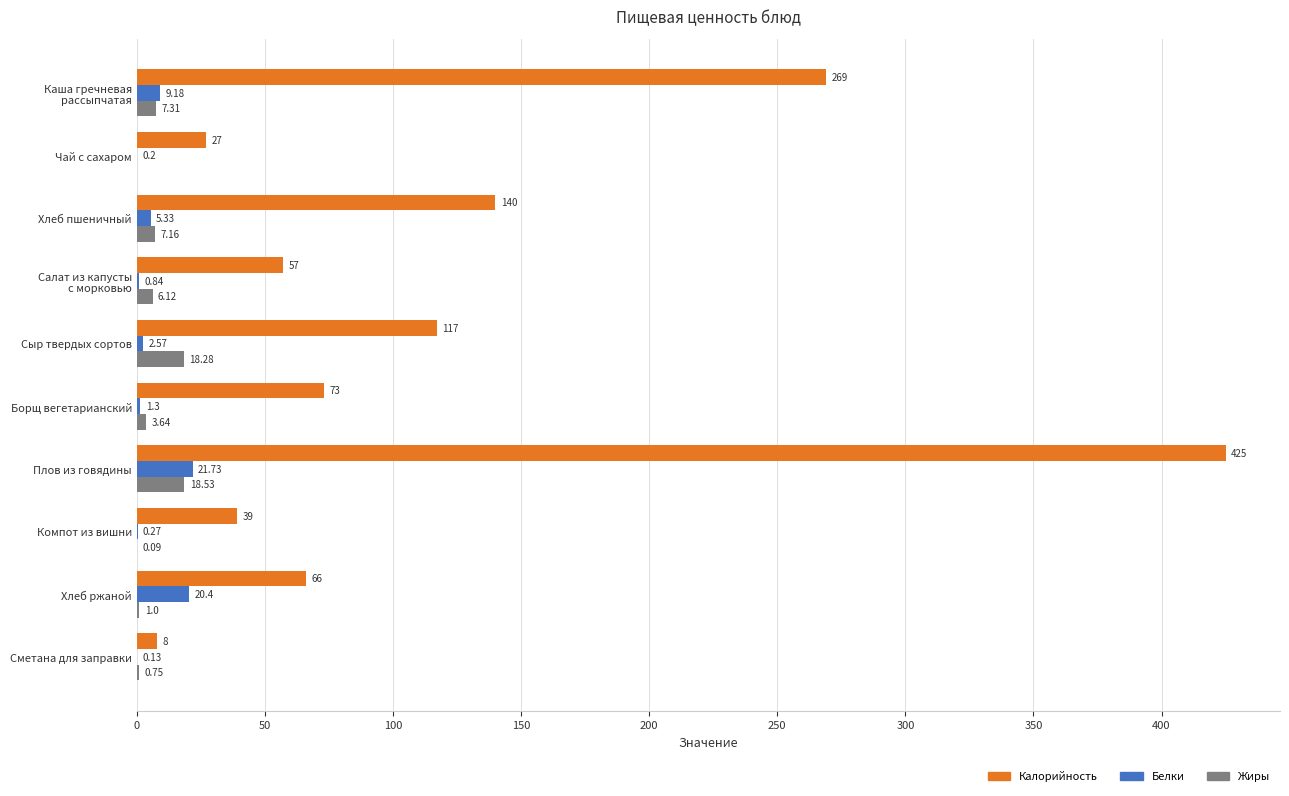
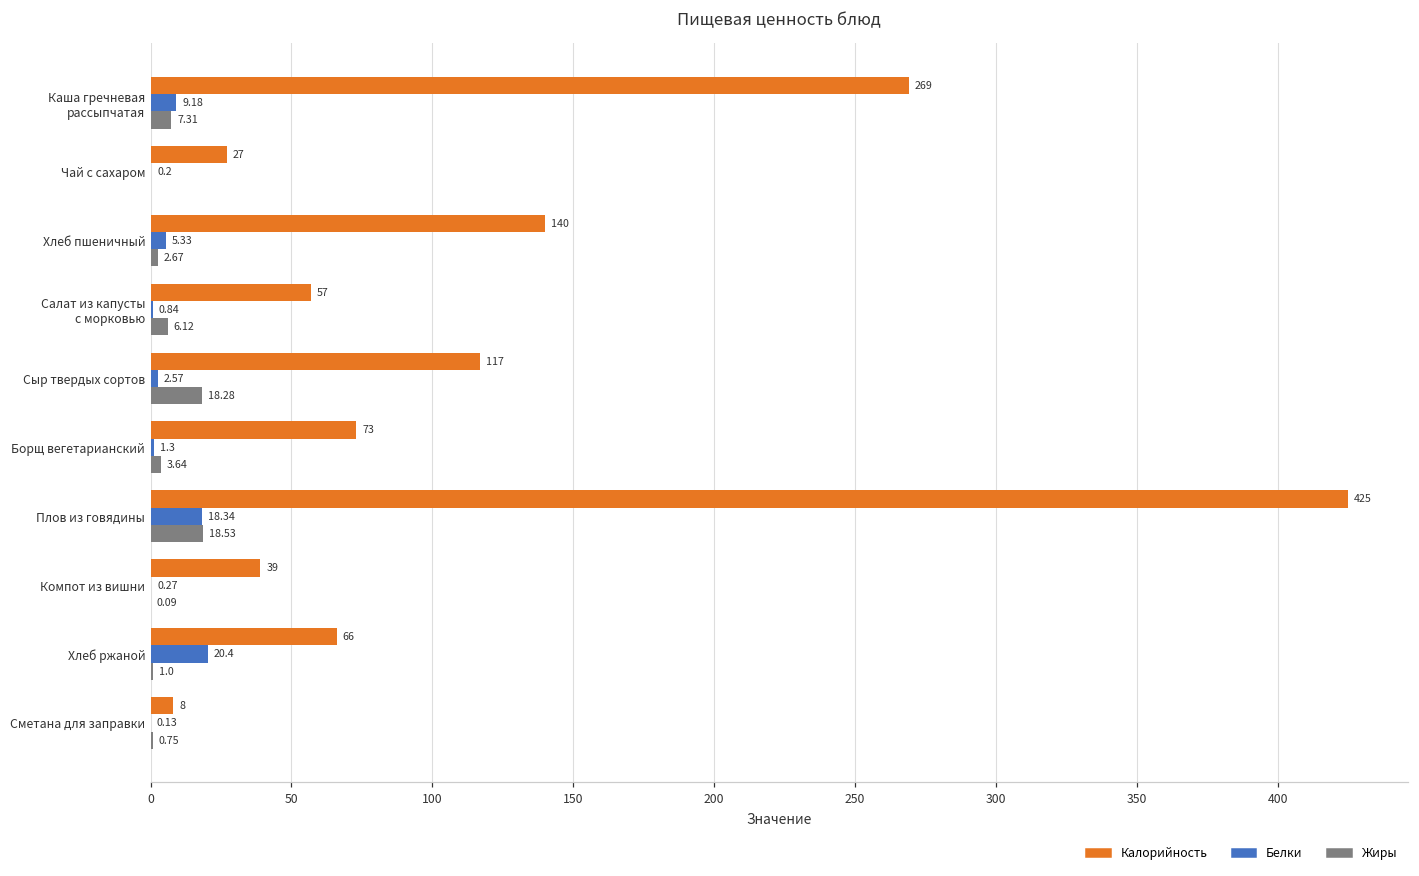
  {
    "Калорийность": {
      "Каша гречневая рассыпчатая": 269,
      "Чай с сахаром": 27,
      "Хлеб пшеничный": 140,
      "Салат из капусты с морковью": 57,
      "Сыр твердых сортов": 117,
      "Борщ вегетарианский": 73,
      "Плов из говядины": 425,
      "Компот из вишни": 39,
      "Хлеб ржаной": 66,
      "Сметана для заправки": 8
    },
    "Белки": {
      "Каша гречневая рассыпчатая": 9.18,
      "Чай с сахаром": 0.2,
      "Хлеб пшеничный": 5.33,
      "Салат из капусты с морковью": 0.84,
      "Сыр твердых сортов": 2.57,
      "Борщ вегетарианский": 1.3,
-     "Плов из говядины": 21.73,
+     "Плов из говядины": 18.34,
      "Компот из вишни": 0.27,
      "Хлеб ржаной": 20.4,
      "Сметана для заправки": 0.13
    },
    "Жиры": {
      "Каша гречневая рассыпчатая": 7.31,
-     "Хлеб пшеничный": 7.16,
+     "Хлеб пшеничный": 2.67,
      "Салат из капусты с морковью": 6.12,
      "Сыр твердых сортов": 18.28,
      "Борщ вегетарианский": 3.64,
      "Плов из говядины": 18.53,
      "Компот из вишни": 0.09,
      "Хлеб ржаной": 1.0,
      "Сметана для заправки": 0.75
    }
  }
